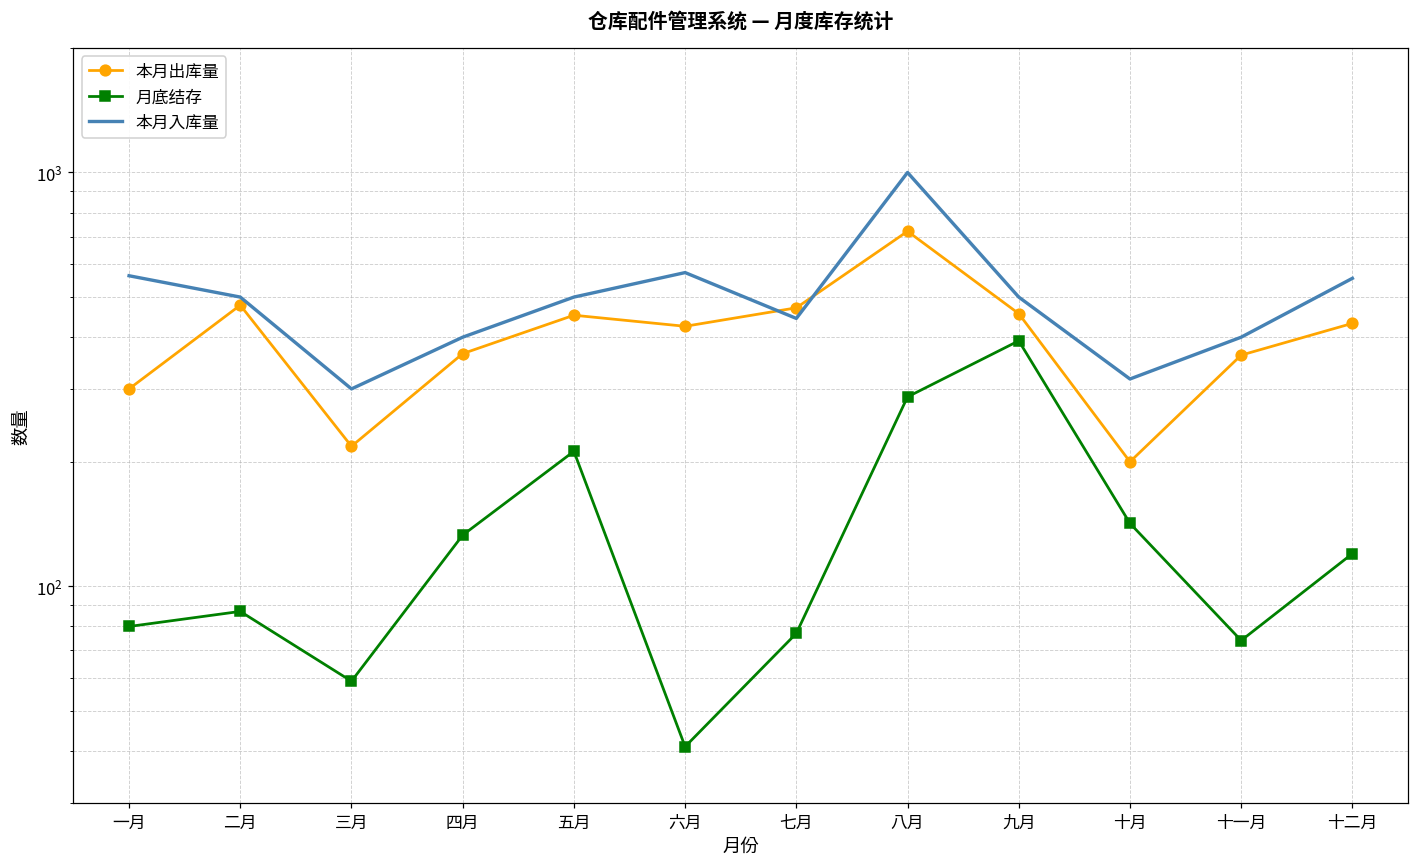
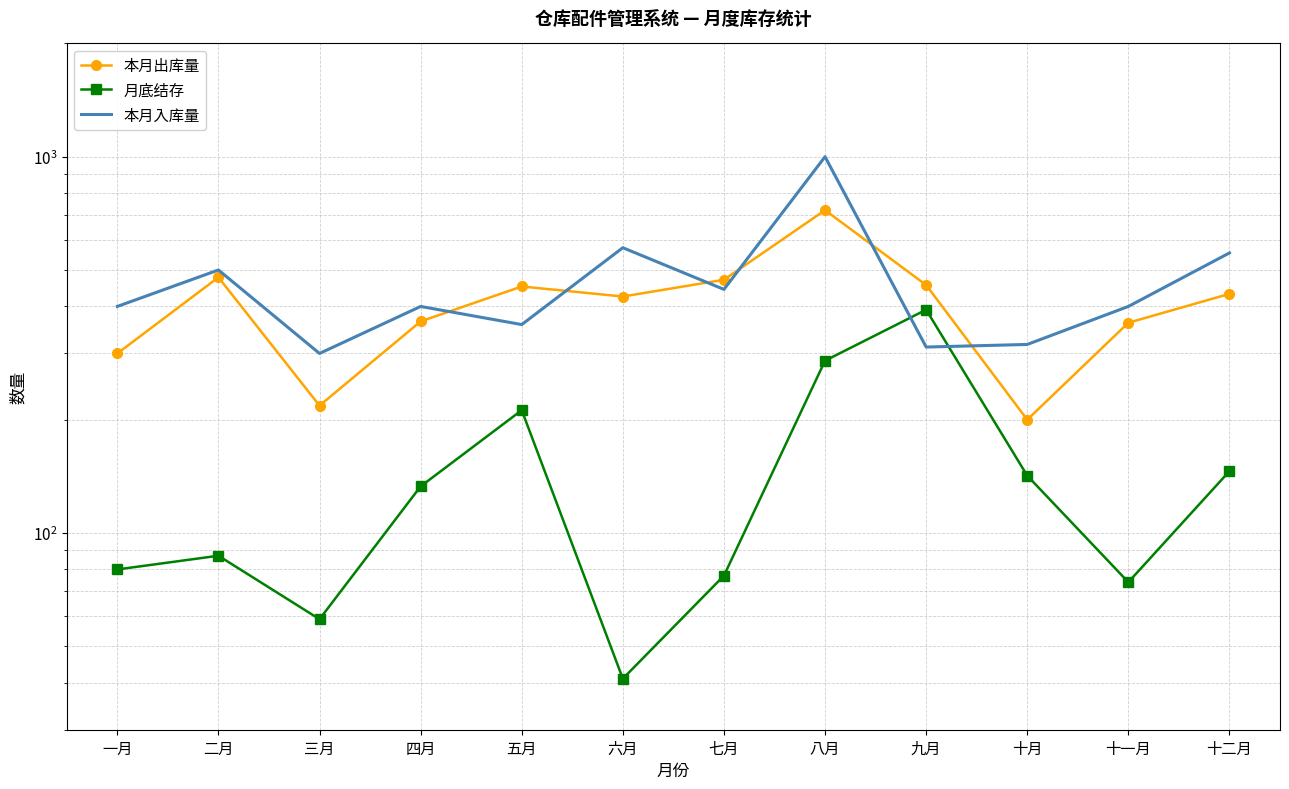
  {
    "本月出库量": {
      "一月": 300,
      "二月": 480,
      "三月": 220,
      "四月": 370,
      "五月": 450,
      "六月": 430,
      "七月": 470,
      "八月": 720,
      "九月": 460,
      "十月": 200,
      "十一月": 360,
      "十二月": 430
    },
    "月底结存": {
      "一月": 80,
      "二月": 87,
      "三月": 59,
      "四月": 133,
      "五月": 210,
      "六月": 41,
      "七月": 77,
      "八月": 290,
      "九月": 390,
      "十月": 142,
      "十一月": 74,
-     "十二月": 120
+     "十二月": 146
    },
    "本月入库量": {
-     "一月": 560,
+     "一月": 400,
      "二月": 500,
      "三月": 300,
      "四月": 400,
-     "五月": 500,
+     "五月": 360,
      "六月": 570,
      "七月": 440,
      "八月": 1000,
-     "九月": 500,
+     "九月": 310,
      "十月": 320,
      "十一月": 400,
      "十二月": 560
    }
  }
